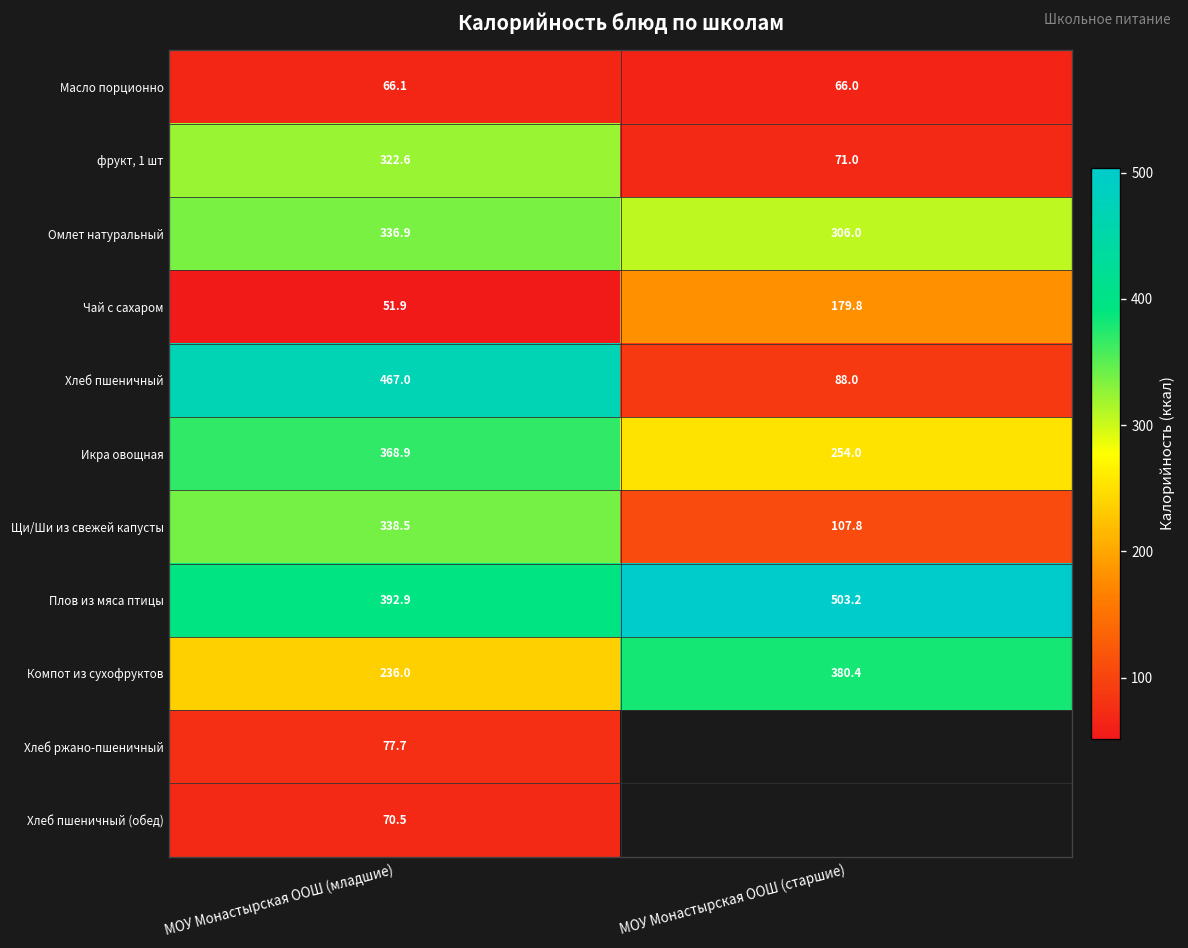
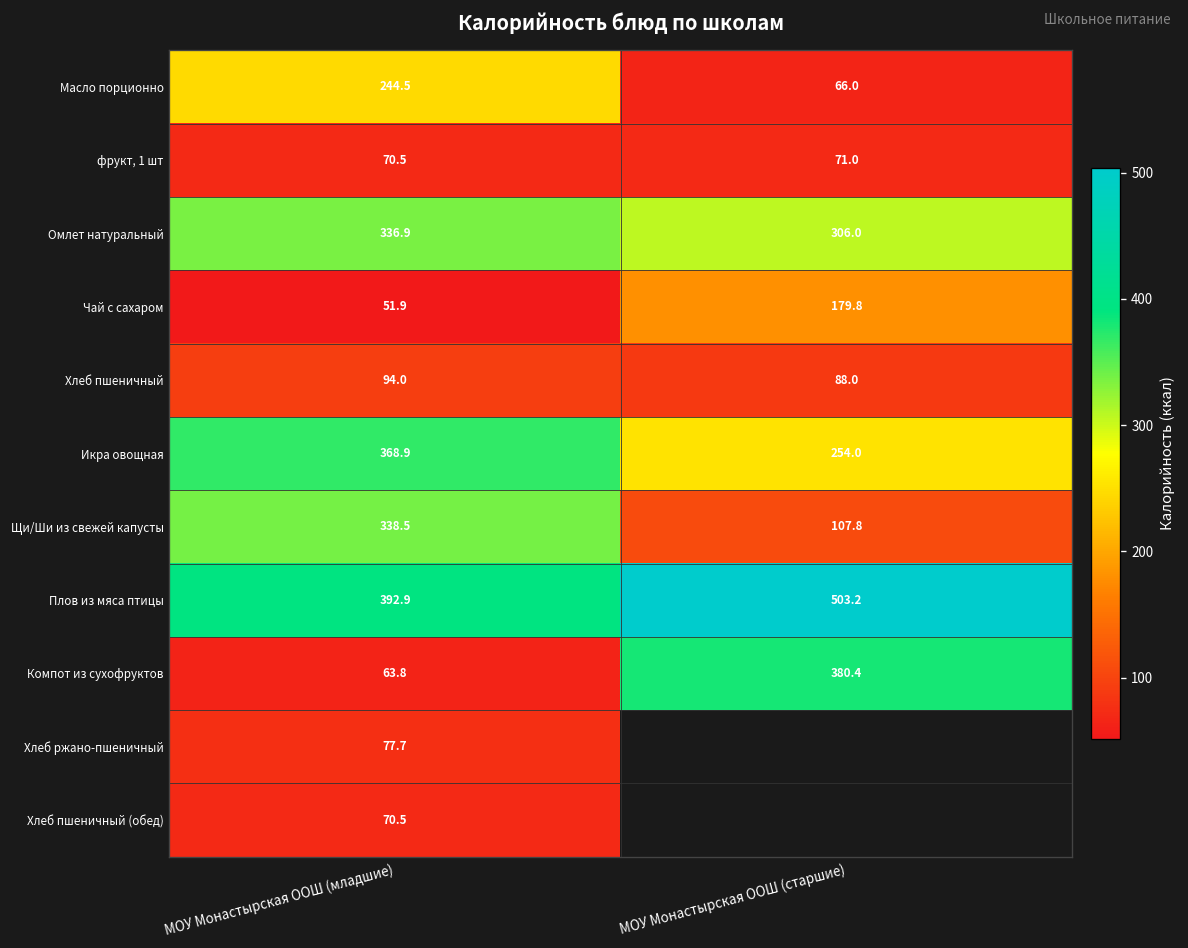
  {
    "Масло порционно": {
-     "МОУ Монастырская ООШ (младшие)": 66.1,
+     "МОУ Монастырская ООШ (младшие)": 244.5,
      "МОУ Монастырская ООШ (старшие)": 66.0
    },
    "фрукт, 1 шт": {
-     "МОУ Монастырская ООШ (младшие)": 322.6,
+     "МОУ Монастырская ООШ (младшие)": 70.5,
      "МОУ Монастырская ООШ (старшие)": 71.0
    },
    "Омлет натуральный": {
      "МОУ Монастырская ООШ (младшие)": 336.9,
      "МОУ Монастырская ООШ (старшие)": 306.0
    },
    "Чай с сахаром": {
      "МОУ Монастырская ООШ (младшие)": 51.9,
      "МОУ Монастырская ООШ (старшие)": 179.8
    },
    "Хлеб пшеничный": {
-     "МОУ Монастырская ООШ (младшие)": 467.0,
+     "МОУ Монастырская ООШ (младшие)": 94.0,
      "МОУ Монастырская ООШ (старшие)": 88.0
    },
    "Икра овощная": {
      "МОУ Монастырская ООШ (младшие)": 368.9,
      "МОУ Монастырская ООШ (старшие)": 254.0
    },
    "Щи/Ши из свежей капусты": {
      "МОУ Монастырская ООШ (младшие)": 338.5,
      "МОУ Монастырская ООШ (старшие)": 107.8
    },
    "Плов из мяса птицы": {
      "МОУ Монастырская ООШ (младшие)": 392.9,
      "МОУ Монастырская ООШ (старшие)": 503.2
    },
    "Компот из сухофруктов": {
-     "МОУ Монастырская ООШ (младшие)": 236.0,
+     "МОУ Монастырская ООШ (младшие)": 63.8,
      "МОУ Монастырская ООШ (старшие)": 380.4
    },
    "Хлеб ржано-пшеничный": {
      "МОУ Монастырская ООШ (младшие)": 77.7
    },
    "Хлеб пшеничный (обед)": {
      "МОУ Монастырская ООШ (младшие)": 70.5
    }
  }
